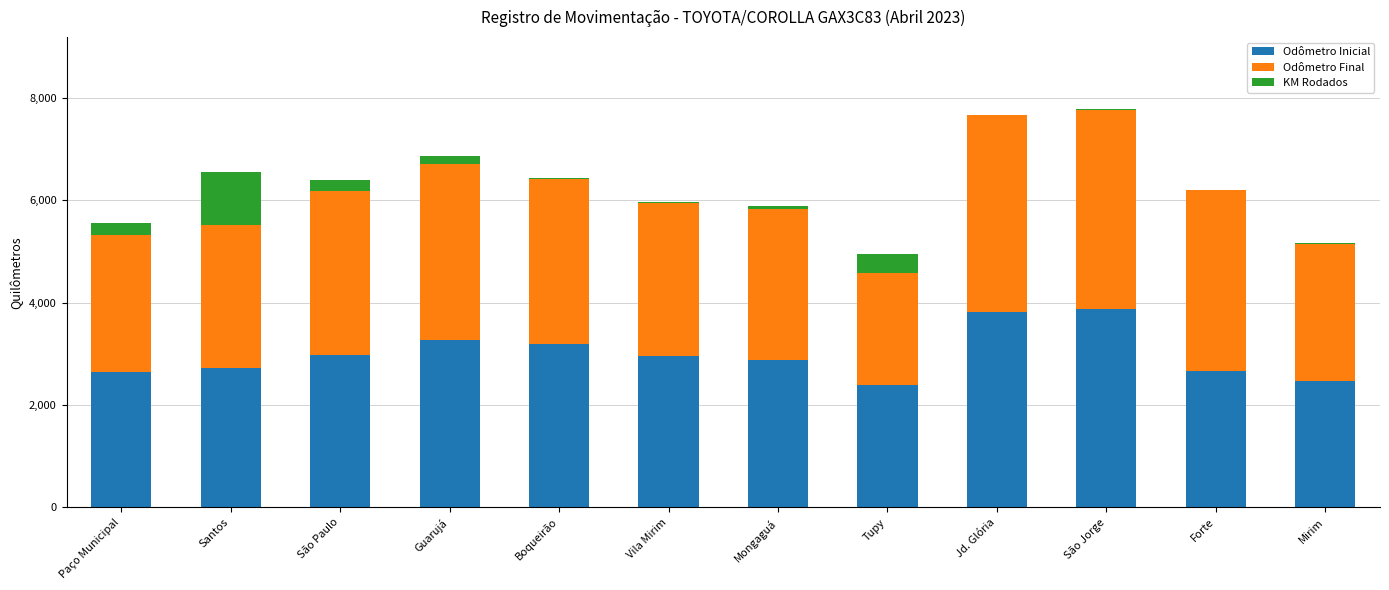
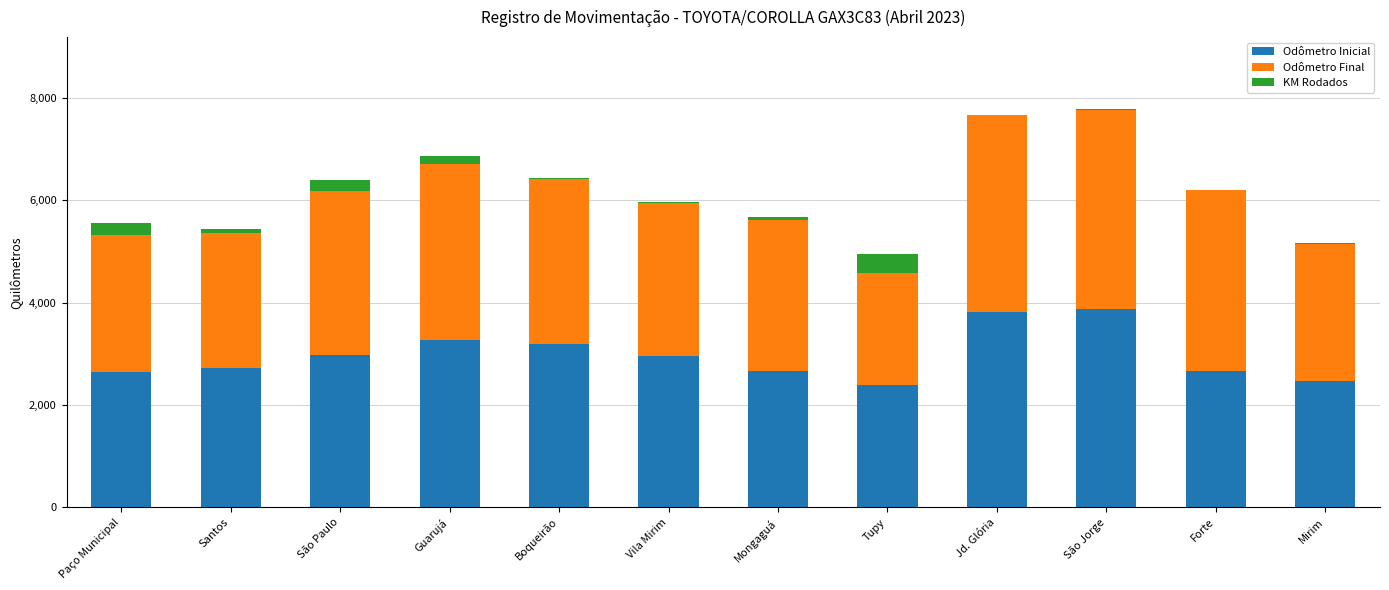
  {
    "Odômetro Inicial": {
      "Paço Municipal": "2,700",
      "Santos": "2,700",
      "São Paulo": "3,000",
      "Guarujá": "3,300",
      "Boqueirão": "3,200",
      "Vila Mirim": "3,000",
-     "Mongaguá": "2,900",
+     "Mongaguá": "2,700",
      "Tupy": "2,400",
      "Jd. Glória": "3,800",
      "São Jorge": "3,900",
      "Forte": "2,700",
      "Mirim": "2,500"
    },
    "Odômetro Final": {
      "Paço Municipal": "2,700",
-     "Santos": "2,800",
+     "Santos": "2,600",
      "São Paulo": "3,200",
      "Guarujá": "3,400",
      "Boqueirão": "3,200",
      "Vila Mirim": "3,000",
      "Mongaguá": "2,900",
      "Tupy": "2,200",
      "Jd. Glória": "3,800",
      "São Jorge": "3,900",
      "Forte": "3,500",
      "Mirim": "2,700"
    },
    "KM Rodados": {
      "Paço Municipal": "200",
-     "Santos": "1,000",
+     "Santos": "100",
      "São Paulo": "200",
      "Guarujá": "200",
      "Mongaguá": "100",
      "Tupy": "400"
    }
  }
